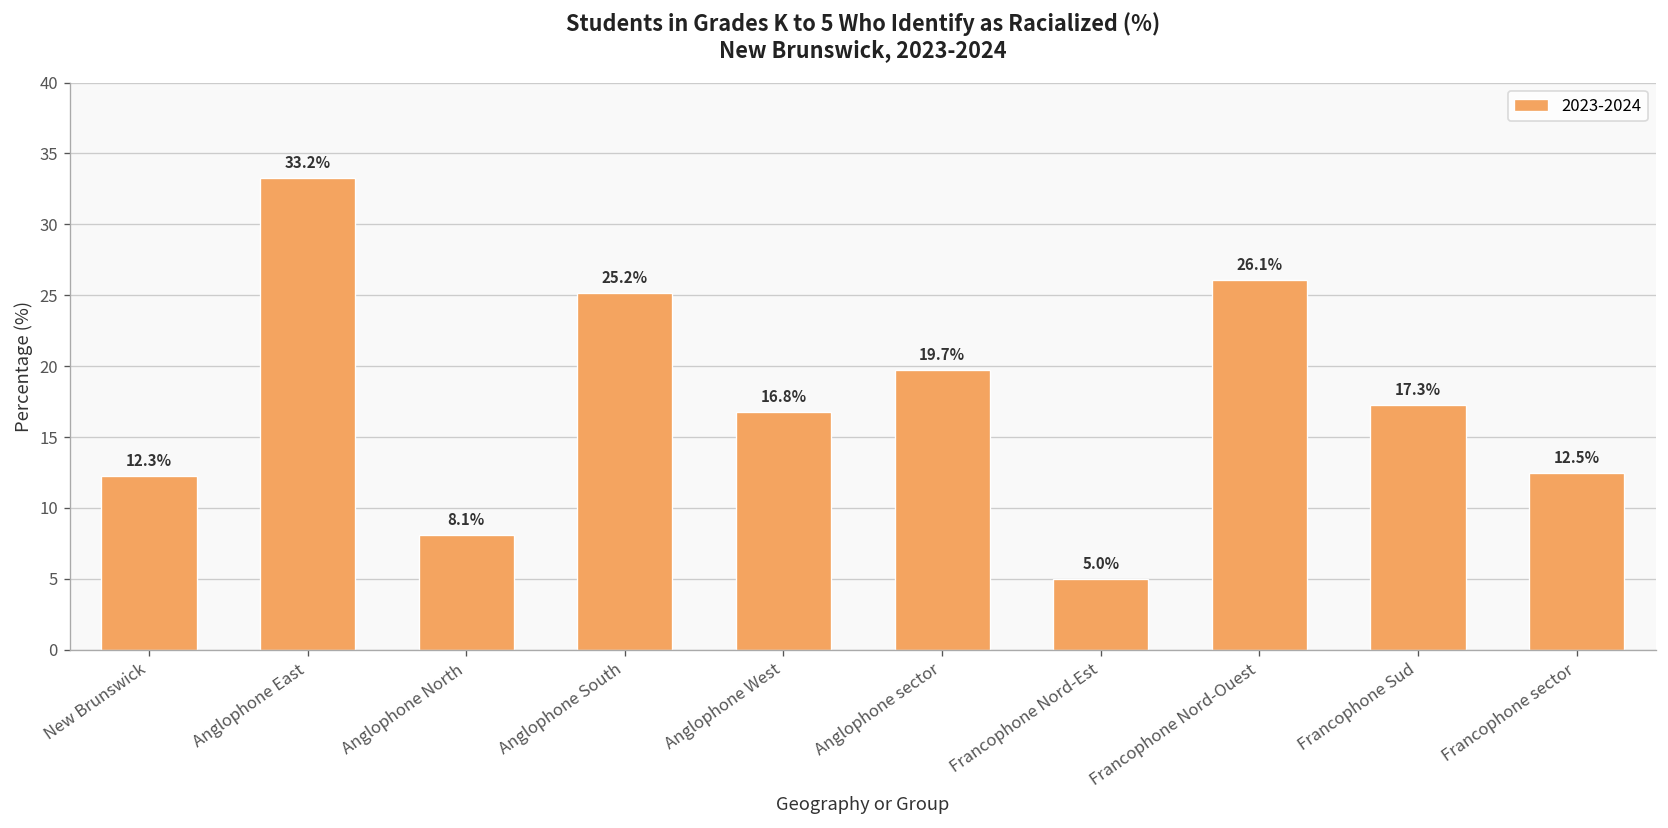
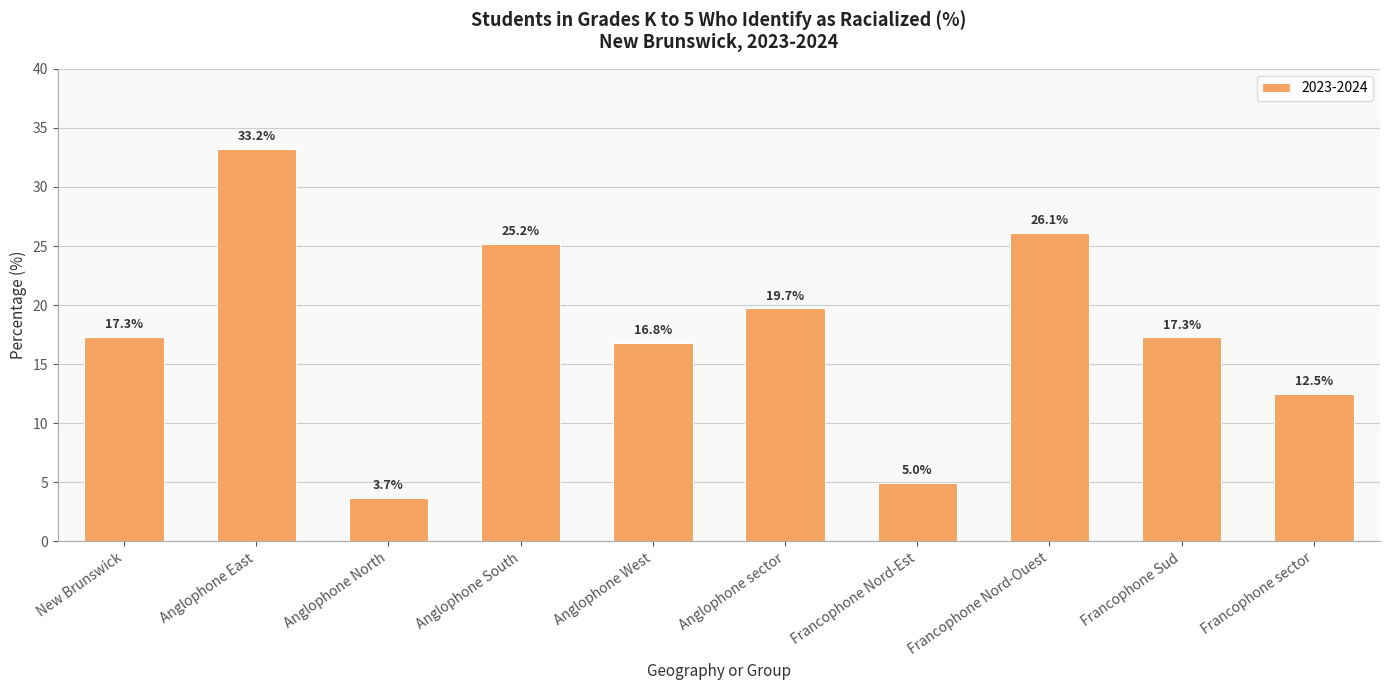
  {
-   "New Brunswick": "12.3%",
+   "New Brunswick": "17.3%",
    "Anglophone East": "33.2%",
-   "Anglophone North": "8.1%",
+   "Anglophone North": "3.7%",
    "Anglophone South": "25.2%",
    "Anglophone West": "16.8%",
    "Anglophone sector": "19.7%",
    "Francophone Nord-Est": "5.0%",
    "Francophone Nord-Ouest": "26.1%",
    "Francophone Sud": "17.3%",
    "Francophone sector": "12.5%"
  }
